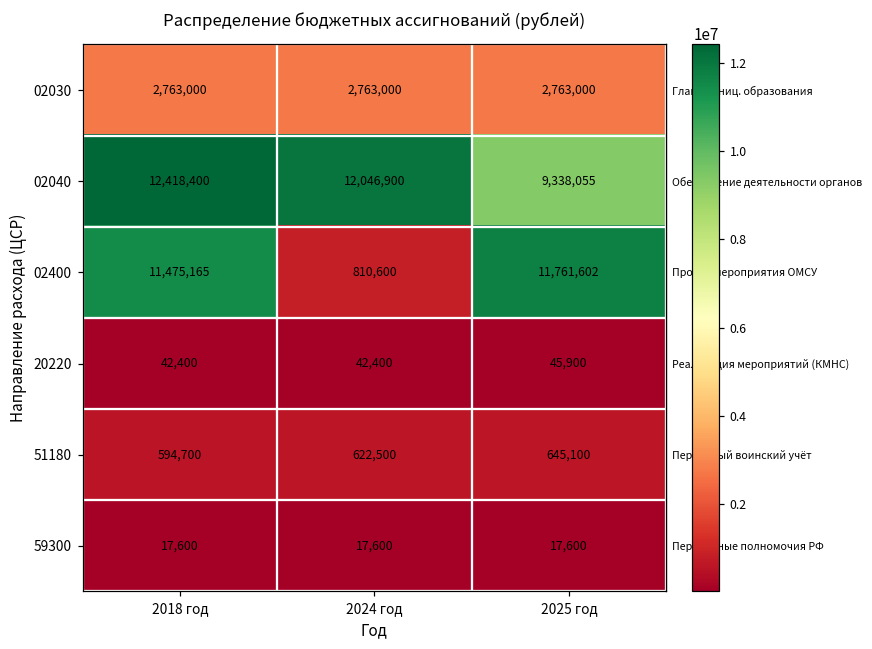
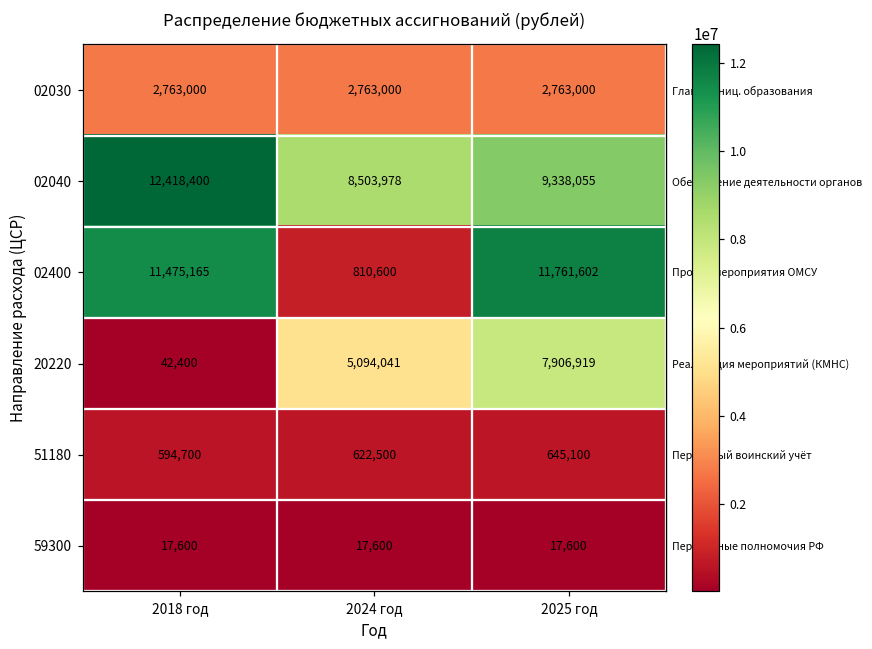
  {
    "02030": {
      "2018 год": "2,763,000",
      "2024 год": "2,763,000",
      "2025 год": "2,763,000"
    },
    "02040": {
      "2018 год": "12,418,400",
-     "2024 год": "12,046,900",
+     "2024 год": "8,503,978",
      "2025 год": "9,338,055"
    },
    "02400": {
      "2018 год": "11,475,165",
      "2024 год": "810,600",
      "2025 год": "11,761,602"
    },
    "20220": {
      "2018 год": "42,400",
-     "2024 год": "42,400",
-     "2025 год": "45,900"
+     "2024 год": "5,094,041",
+     "2025 год": "7,906,919"
    },
    "51180": {
      "2018 год": "594,700",
      "2024 год": "622,500",
      "2025 год": "645,100"
    },
    "59300": {
      "2018 год": "17,600",
      "2024 год": "17,600",
      "2025 год": "17,600"
    }
  }
